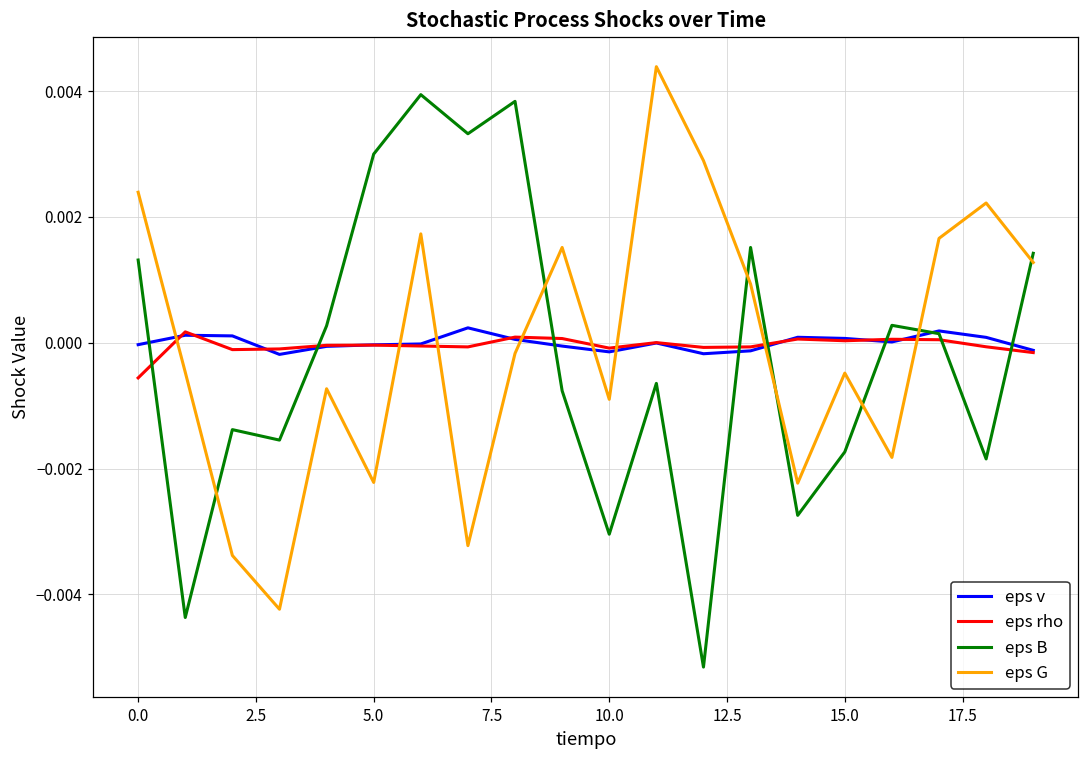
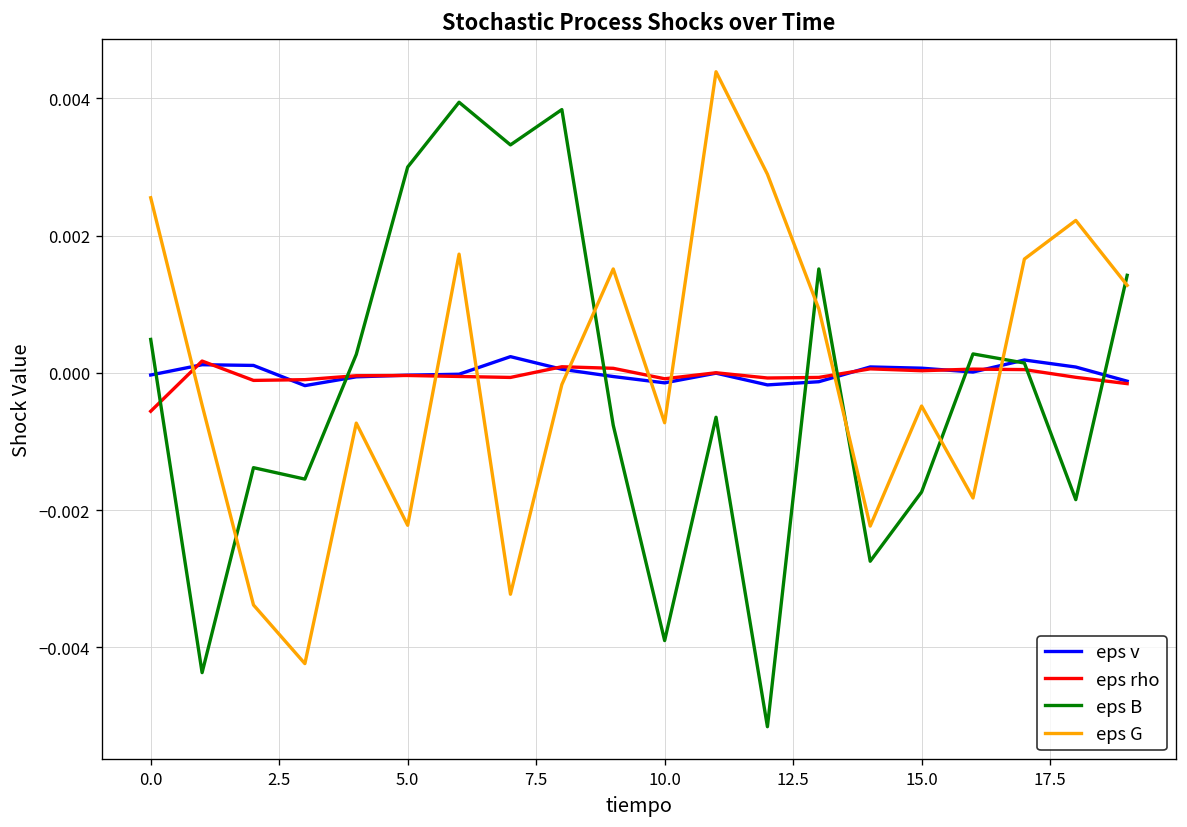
  {
    "eps v": {
      "0.0": 0.0000,
      "10.0": -0.0001
    },
    "eps rho": {
      "0.0": -0.0006,
      "10.0": -0.0001
    },
    "eps B": {
-     "0.0": 0.0013,
+     "0.0": 0.0005,
      "5.0": 0.0030,
-     "10.0": -0.0030,
+     "10.0": -0.0039,
      "15.0": -0.0017
    },
    "eps G": {
-     "0.0": 0.0024,
+     "0.0": 0.0026,
      "5.0": -0.0022,
-     "10.0": -0.0009,
+     "10.0": -0.0007,
      "15.0": -0.0005
    }
  }
